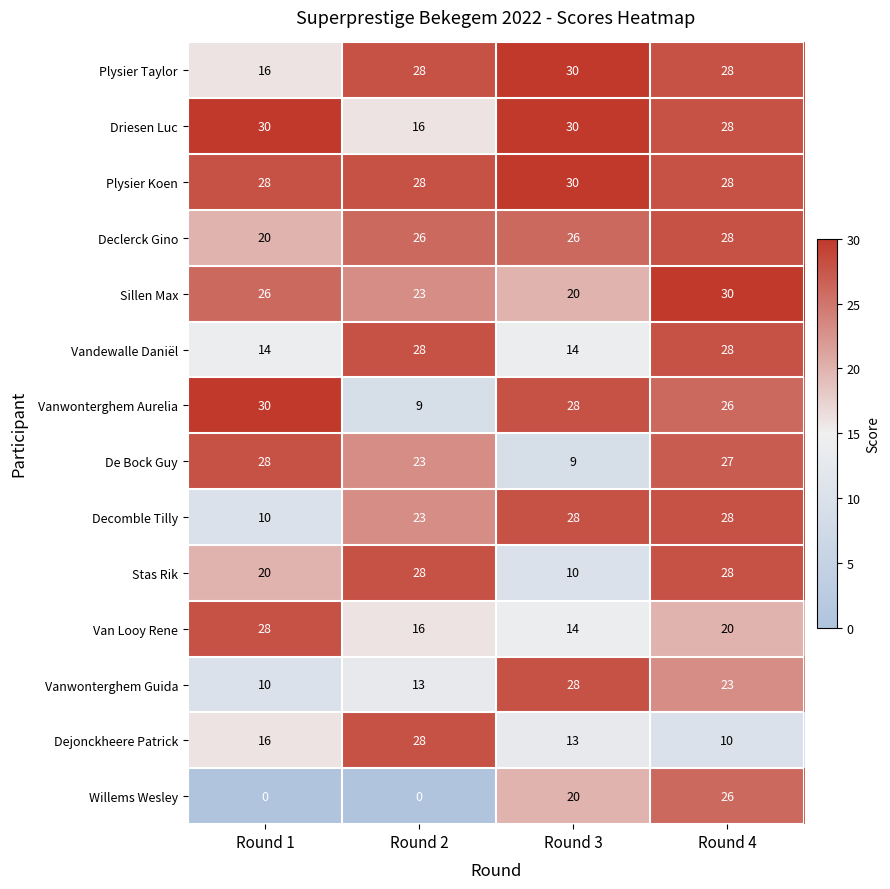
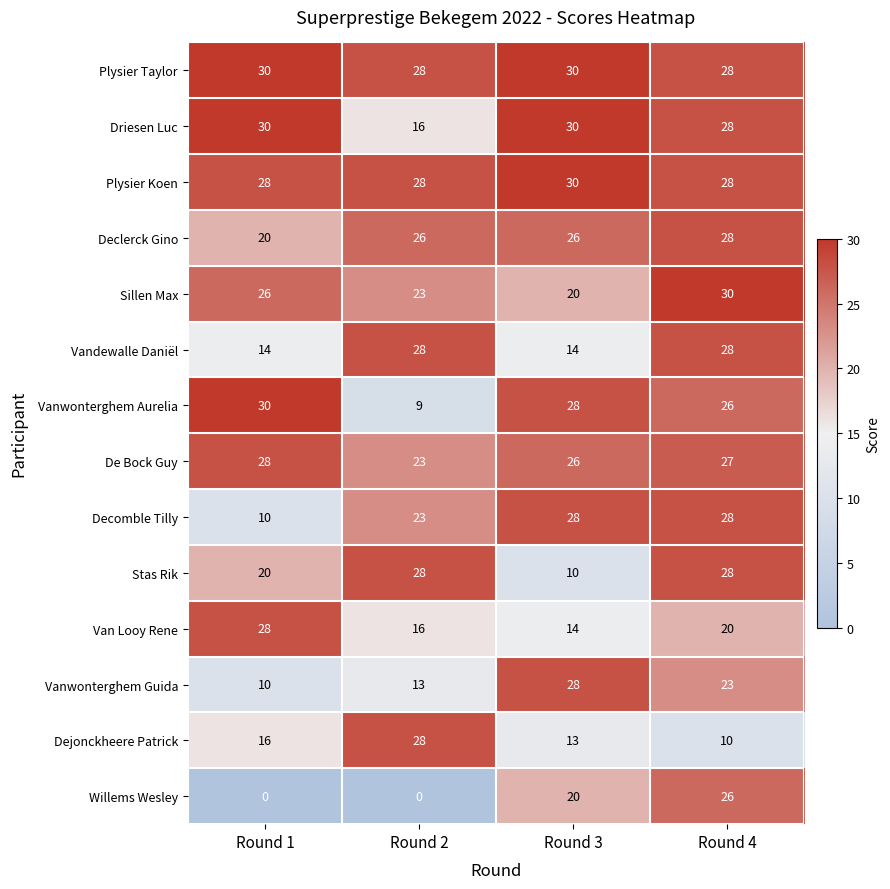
  {
    "Plysier Taylor": {
-     "Round 1": 16,
+     "Round 1": 30,
      "Round 2": 28,
      "Round 3": 30,
      "Round 4": 28
    },
    "Driesen Luc": {
      "Round 1": 30,
      "Round 2": 16,
      "Round 3": 30,
      "Round 4": 28
    },
    "Plysier Koen": {
      "Round 1": 28,
      "Round 2": 28,
      "Round 3": 30,
      "Round 4": 28
    },
    "Declerck Gino": {
      "Round 1": 20,
      "Round 2": 26,
      "Round 3": 26,
      "Round 4": 28
    },
    "Sillen Max": {
      "Round 1": 26,
      "Round 2": 23,
      "Round 3": 20,
      "Round 4": 30
    },
    "Vandewalle Daniël": {
      "Round 1": 14,
      "Round 2": 28,
      "Round 3": 14,
      "Round 4": 28
    },
    "Vanwonterghem Aurelia": {
      "Round 1": 30,
      "Round 2": 9,
      "Round 3": 28,
      "Round 4": 26
    },
    "De Bock Guy": {
      "Round 1": 28,
      "Round 2": 23,
-     "Round 3": 9,
+     "Round 3": 26,
      "Round 4": 27
    },
    "Decomble Tilly": {
      "Round 1": 10,
      "Round 2": 23,
      "Round 3": 28,
      "Round 4": 28
    },
    "Stas Rik": {
      "Round 1": 20,
      "Round 2": 28,
      "Round 3": 10,
      "Round 4": 28
    },
    "Van Looy Rene": {
      "Round 1": 28,
      "Round 2": 16,
      "Round 3": 14,
      "Round 4": 20
    },
    "Vanwonterghem Guida": {
      "Round 1": 10,
      "Round 2": 13,
      "Round 3": 28,
      "Round 4": 23
    },
    "Dejonckheere Patrick": {
      "Round 1": 16,
      "Round 2": 28,
      "Round 3": 13,
      "Round 4": 10
    },
    "Willems Wesley": {
      "Round 1": 0,
      "Round 2": 0,
      "Round 3": 20,
      "Round 4": 26
    }
  }
